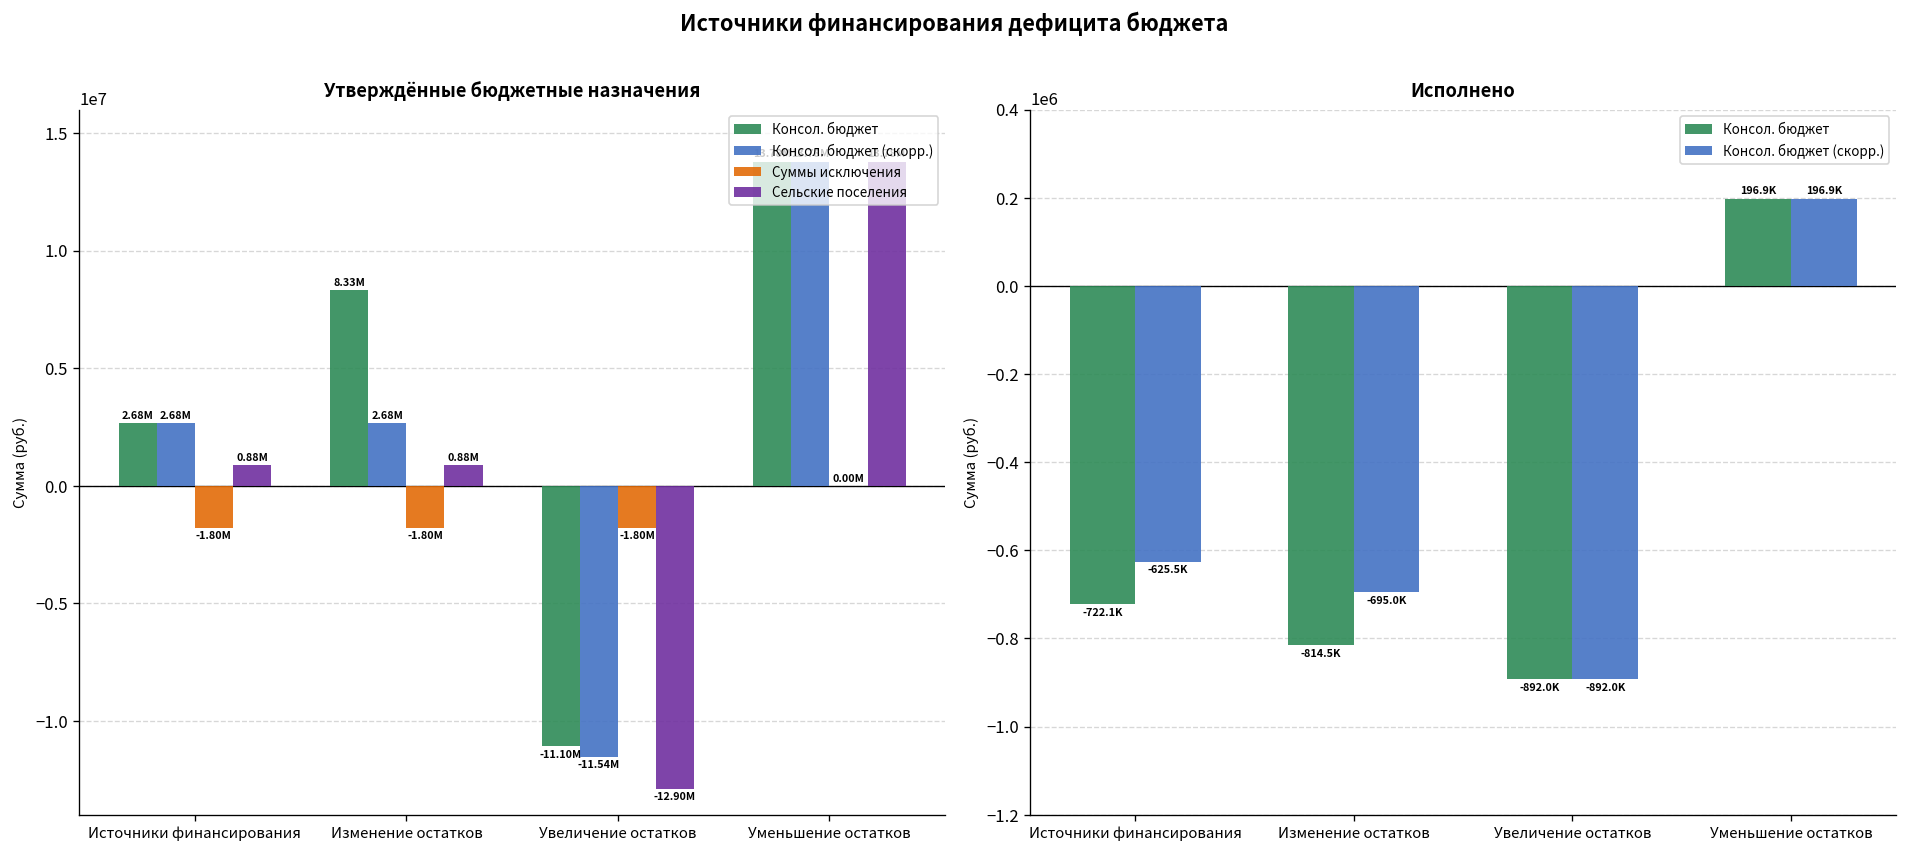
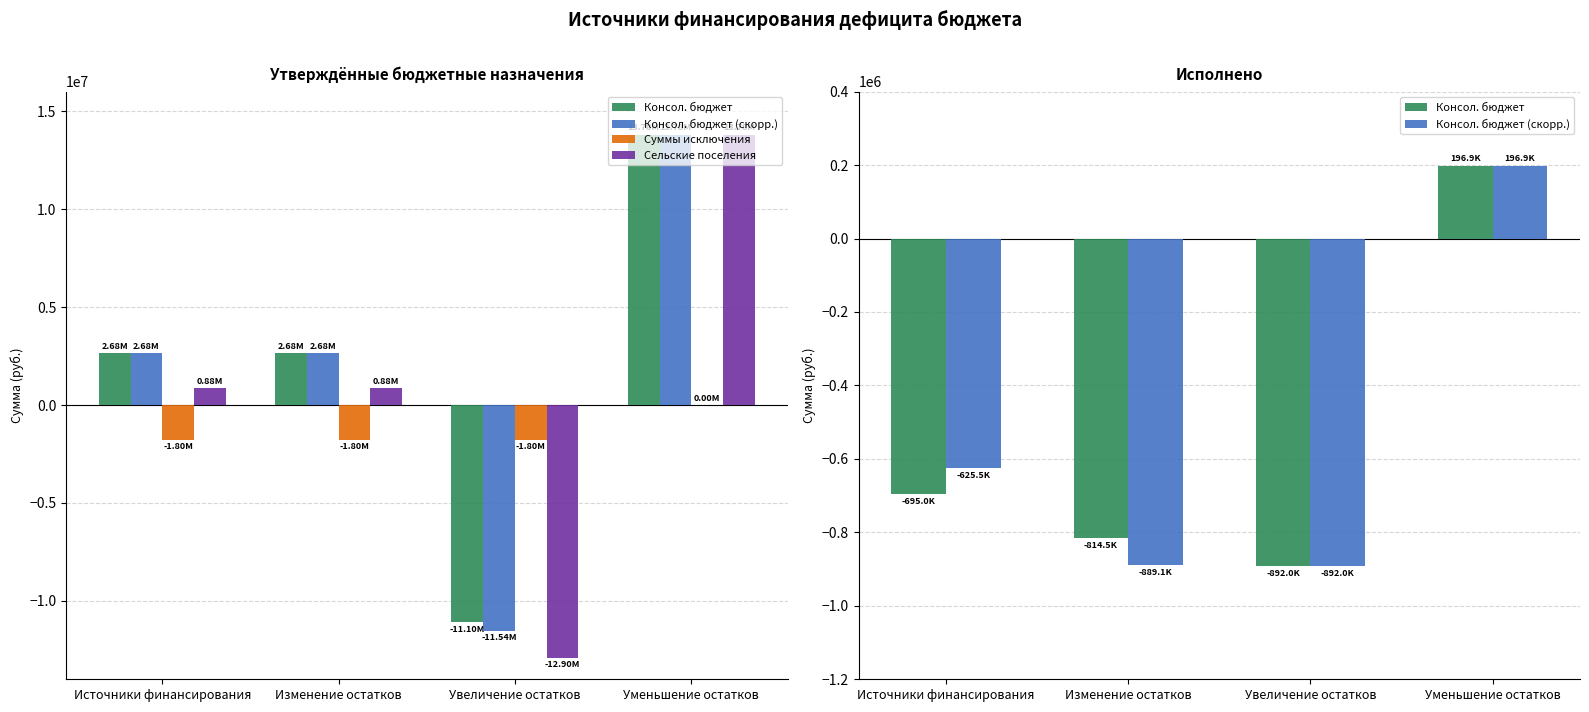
  {
    "Утверждённые бюджетные назначения": {
      "Консол. бюджет": {
        "Источники финансирования": "2.68M",
-       "Изменение остатков": "8.33M",
+       "Изменение остатков": "2.68M",
        "Увеличение остатков": "-11.10M"
      },
      "Консол. бюджет (скорр.)": {
        "Источники финансирования": "2.68M",
        "Изменение остатков": "2.68M",
        "Увеличение остатков": "-11.54M"
      },
      "Суммы исключения": {
        "Источники финансирования": "-1.80M",
        "Изменение остатков": "-1.80M",
        "Увеличение остатков": "-1.80M"
      },
      "Сельские поселения": {
        "Источники финансирования": "0.88M",
        "Изменение остатков": "0.88M",
        "Увеличение остатков": "-12.90M"
      }
    },
    "Исполнено": {
      "Консол. бюджет": {
-       "Источники финансирования": "-722.1K",
+       "Источники финансирования": "-695.0K",
        "Изменение остатков": "-814.5K",
        "Увеличение остатков": "-892.0K",
        "Уменьшение остатков": "196.9K"
      },
      "Консол. бюджет (скорр.)": {
        "Источники финансирования": "-625.5K",
-       "Изменение остатков": "-695.0K",
+       "Изменение остатков": "-889.1K",
        "Увеличение остатков": "-892.0K",
        "Уменьшение остатков": "196.9K"
      }
    }
  }
